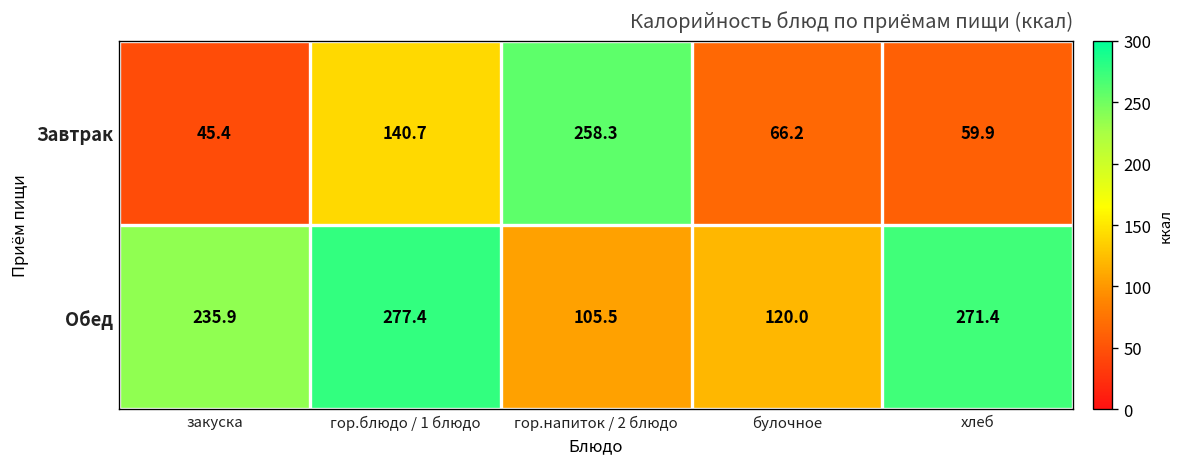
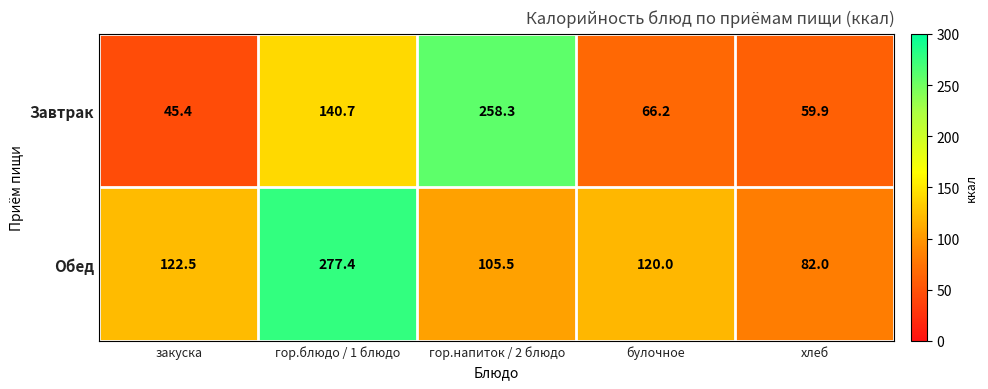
  {
    "Завтрак": {
      "закуска": 45.4,
      "гор.блюдо / 1 блюдо": 140.7,
      "гор.напиток / 2 блюдо": 258.3,
      "булочное": 66.2,
      "хлеб": 59.9
    },
    "Обед": {
-     "закуска": 235.9,
+     "закуска": 122.5,
      "гор.блюдо / 1 блюдо": 277.4,
      "гор.напиток / 2 блюдо": 105.5,
      "булочное": 120.0,
-     "хлеб": 271.4
+     "хлеб": 82.0
    }
  }
